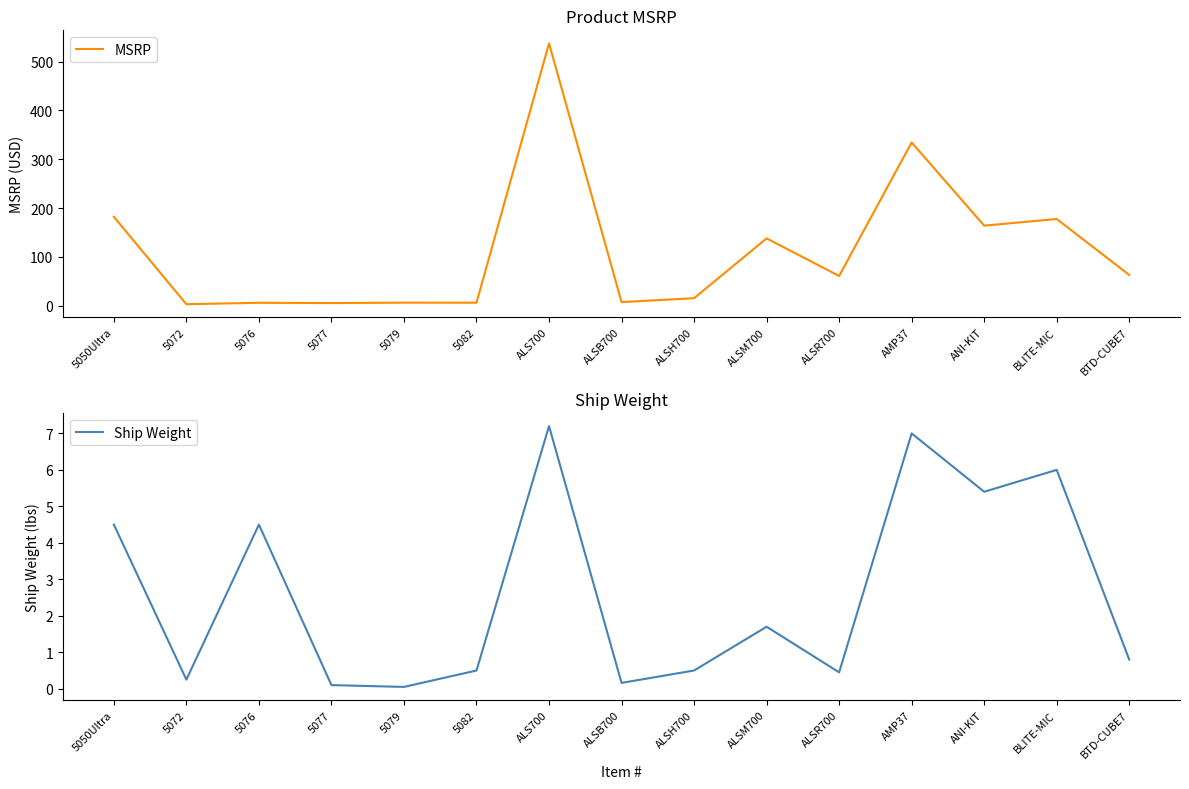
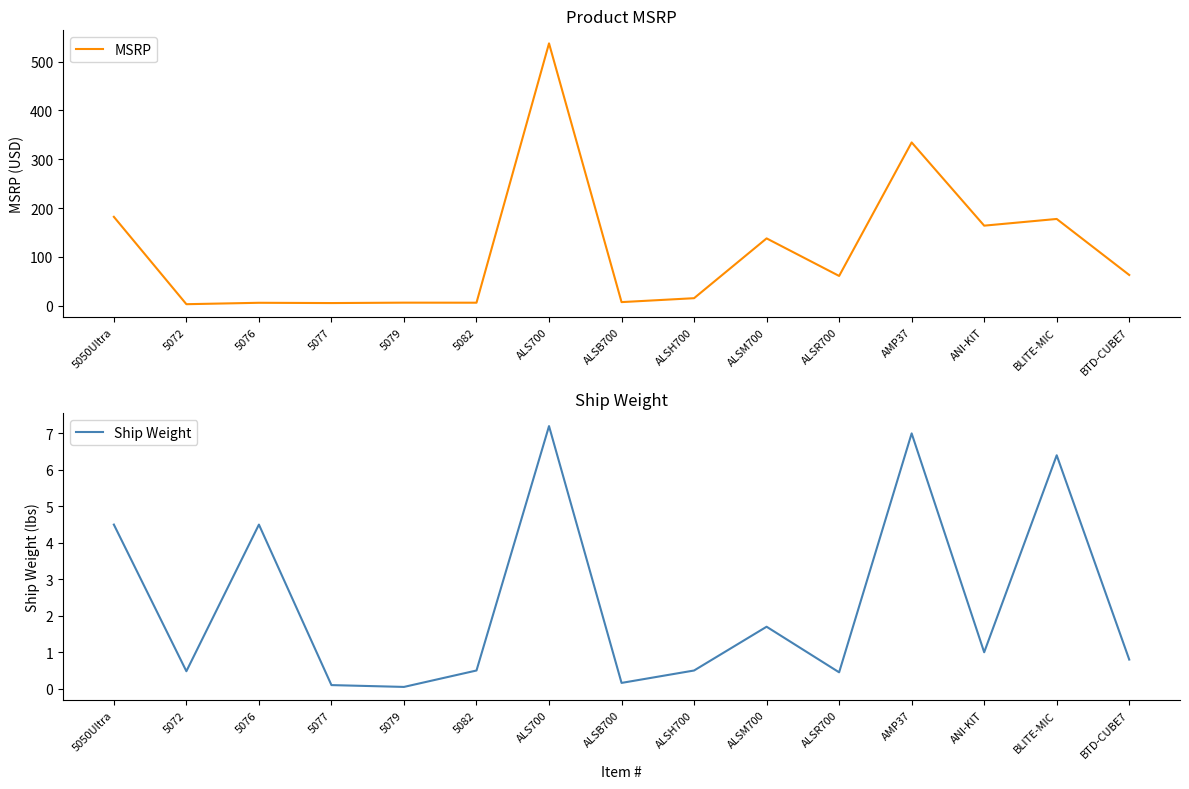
  {
    "Product MSRP": {
      "5050Ultra": 180,
      "5072": 0,
      "5076": 10,
      "5077": 10,
      "5079": 10,
      "5082": 10,
      "ALS700": 540,
      "ALSB700": 10,
      "ALSH700": 20,
      "ALSM700": 140,
      "ALSR700": 60,
      "AMP37": 330,
      "ANI-KIT": 160,
      "BLITE-MIC": 180,
      "BTD-CUBE7": 60
    },
    "Ship Weight": {
      "5050Ultra": 4.5,
-     "5072": 0.3,
+     "5072": 0.5,
      "5076": 4.5,
      "5077": 0.1,
      "5079": 0.1,
      "5082": 0.5,
      "ALS700": 7.2,
      "ALSB700": 0.2,
      "ALSH700": 0.5,
      "ALSM700": 1.7,
      "ALSR700": 0.5,
      "AMP37": 7.0,
-     "ANI-KIT": 5.4,
-     "BLITE-MIC": 6.0,
+     "ANI-KIT": 1.0,
+     "BLITE-MIC": 6.4,
      "BTD-CUBE7": 0.8
    }
  }
